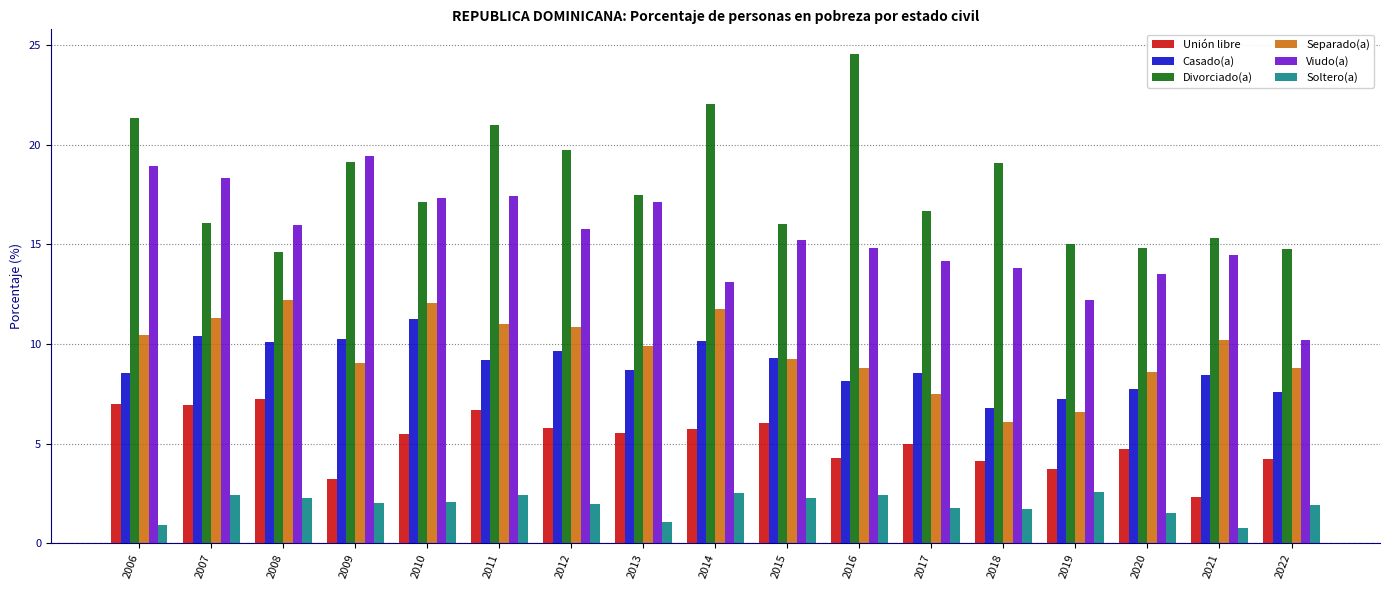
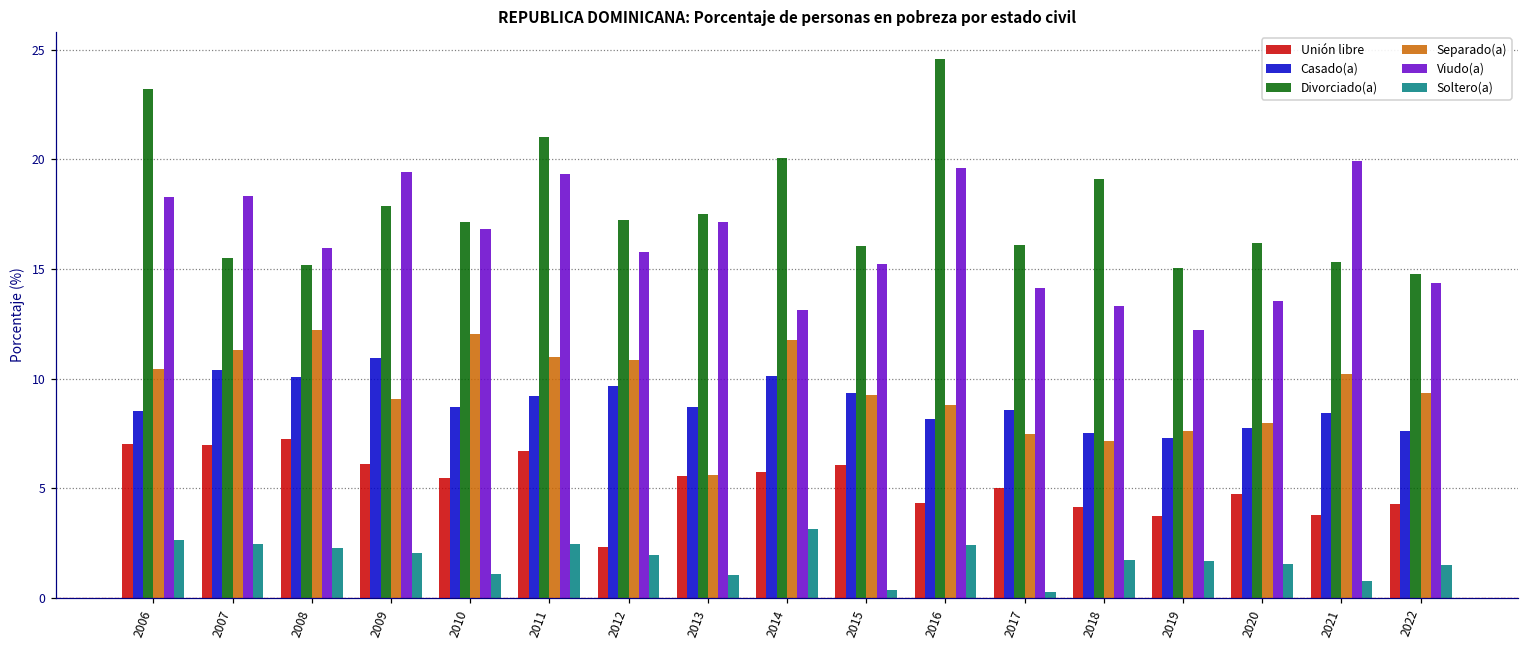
  {
    "Unión libre": {
      "2006": 7.0,
      "2007": 7.0,
      "2008": 7.3,
-     "2009": 3.2,
+     "2009": 6.1,
      "2010": 5.5,
      "2011": 6.7,
-     "2012": 5.8,
+     "2012": 2.3,
      "2013": 5.6,
      "2014": 5.8,
      "2015": 6.1,
      "2016": 4.3,
      "2017": 5.0,
      "2018": 4.2,
      "2019": 3.7,
      "2020": 4.7,
-     "2021": 2.3,
+     "2021": 3.8,
      "2022": 4.3
    },
    "Casado(a)": {
      "2006": 8.5,
      "2007": 10.4,
      "2008": 10.1,
-     "2009": 10.3,
-     "2010": 11.3,
+     "2009": 10.9,
+     "2010": 8.7,
      "2011": 9.2,
      "2012": 9.7,
      "2013": 8.7,
      "2014": 10.1,
      "2015": 9.3,
      "2016": 8.2,
      "2017": 8.6,
-     "2018": 6.8,
+     "2018": 7.5,
      "2019": 7.3,
      "2020": 7.7,
      "2021": 8.4,
      "2022": 7.6
    },
    "Divorciado(a)": {
-     "2006": 21.4,
-     "2007": 16.1,
-     "2008": 14.6,
-     "2009": 19.2,
+     "2006": 23.2,
+     "2007": 15.5,
+     "2008": 15.2,
+     "2009": 17.9,
      "2010": 17.1,
      "2011": 21.0,
-     "2012": 19.7,
+     "2012": 17.2,
      "2013": 17.5,
-     "2014": 22.1,
+     "2014": 20.1,
      "2015": 16.0,
      "2016": 24.6,
-     "2017": 16.7,
+     "2017": 16.1,
      "2018": 19.1,
      "2019": 15.0,
-     "2020": 14.8,
+     "2020": 16.2,
      "2021": 15.3,
      "2022": 14.8
    },
    "Separado(a)": {
      "2006": 10.4,
      "2007": 11.3,
      "2008": 12.2,
      "2009": 9.0,
      "2010": 12.0,
      "2011": 11.0,
      "2012": 10.8,
-     "2013": 9.9,
+     "2013": 5.6,
      "2014": 11.8,
      "2015": 9.3,
      "2016": 8.8,
      "2017": 7.5,
-     "2018": 6.1,
-     "2019": 6.6,
-     "2020": 8.6,
+     "2018": 7.1,
+     "2019": 7.6,
+     "2020": 8.0,
      "2021": 10.2,
-     "2022": 8.8
+     "2022": 9.3
    },
    "Viudo(a)": {
-     "2006": 18.9,
+     "2006": 18.3,
      "2007": 18.3,
      "2008": 16.0,
      "2009": 19.4,
-     "2010": 17.3,
-     "2011": 17.5,
+     "2010": 16.8,
+     "2011": 19.3,
      "2012": 15.8,
      "2013": 17.1,
      "2014": 13.1,
      "2015": 15.2,
-     "2016": 14.8,
+     "2016": 19.6,
      "2017": 14.1,
-     "2018": 13.8,
+     "2018": 13.3,
      "2019": 12.2,
      "2020": 13.5,
-     "2021": 14.4,
-     "2022": 10.2
+     "2021": 19.9,
+     "2022": 14.4
    },
    "Soltero(a)": {
-     "2006": 0.9,
+     "2006": 2.6,
      "2007": 2.4,
      "2008": 2.3,
      "2009": 2.0,
-     "2010": 2.1,
+     "2010": 1.1,
      "2011": 2.4,
      "2012": 2.0,
      "2013": 1.1,
-     "2014": 2.5,
-     "2015": 2.3,
+     "2014": 3.1,
+     "2015": 0.3,
      "2016": 2.4,
-     "2017": 1.8,
+     "2017": 0.3,
      "2018": 1.7,
-     "2019": 2.6,
+     "2019": 1.7,
      "2020": 1.5,
      "2021": 0.8,
-     "2022": 1.9
+     "2022": 1.5
    }
  }
